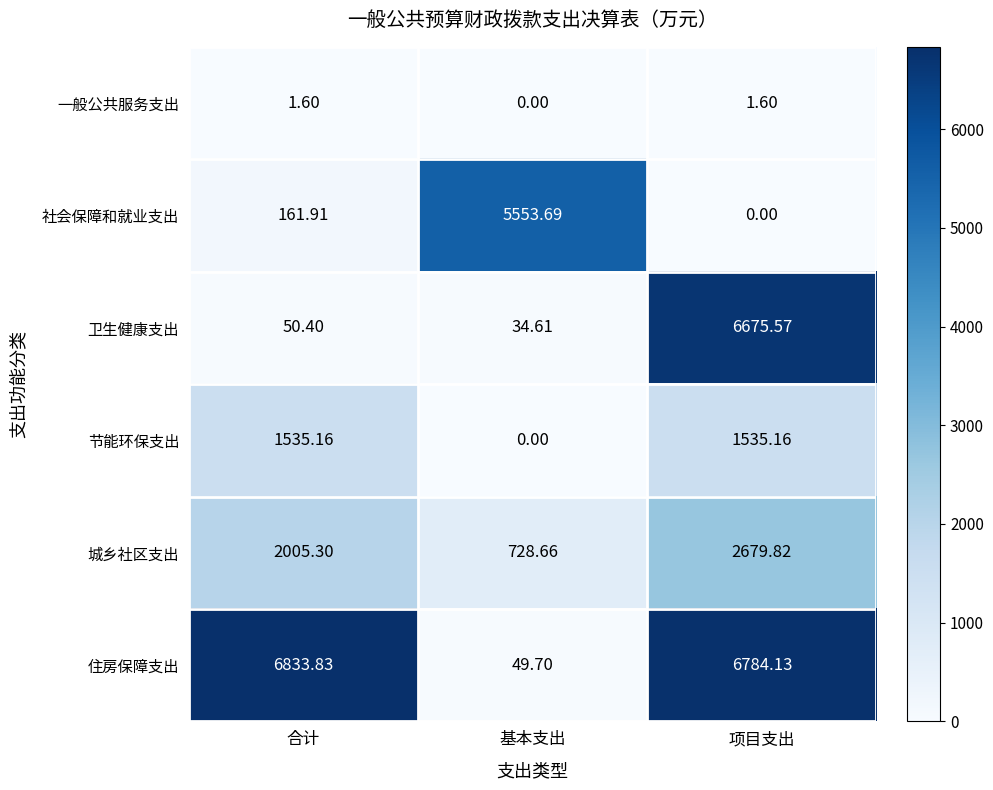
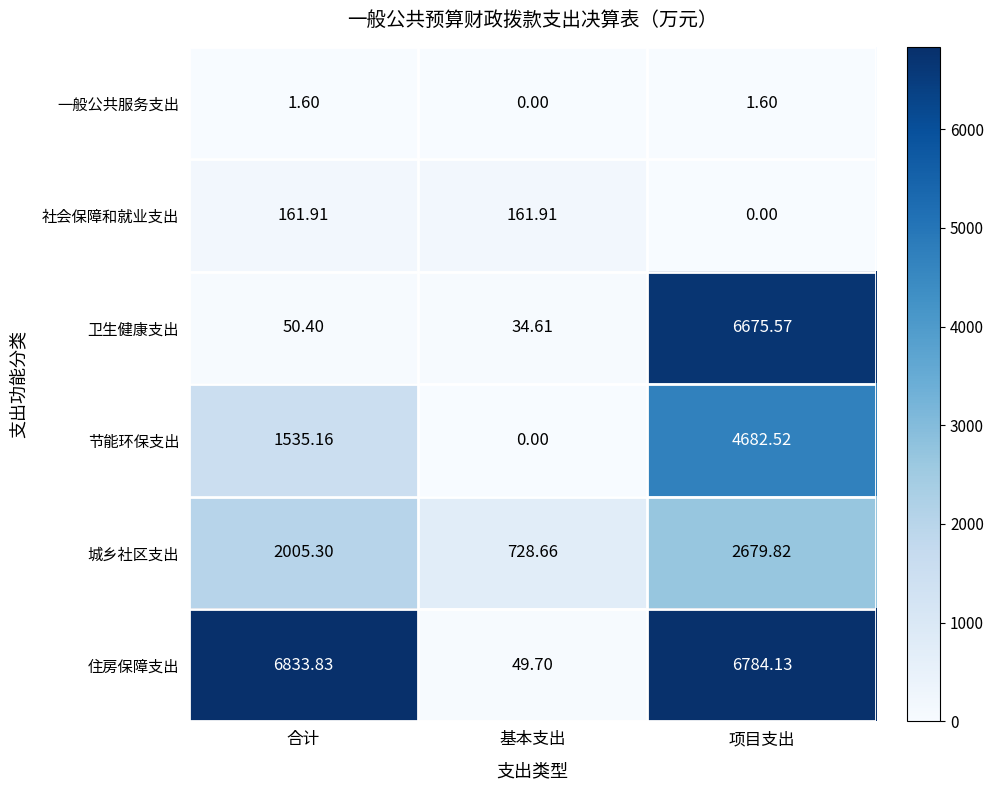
  {
    "一般公共服务支出": {
      "合计": 1.60,
      "基本支出": 0.00,
      "项目支出": 1.60
    },
    "社会保障和就业支出": {
      "合计": 161.91,
-     "基本支出": 5553.69,
+     "基本支出": 161.91,
      "项目支出": 0.00
    },
    "卫生健康支出": {
      "合计": 50.40,
      "基本支出": 34.61,
      "项目支出": 6675.57
    },
    "节能环保支出": {
      "合计": 1535.16,
      "基本支出": 0.00,
-     "项目支出": 1535.16
+     "项目支出": 4682.52
    },
    "城乡社区支出": {
      "合计": 2005.30,
      "基本支出": 728.66,
      "项目支出": 2679.82
    },
    "住房保障支出": {
      "合计": 6833.83,
      "基本支出": 49.70,
      "项目支出": 6784.13
    }
  }
